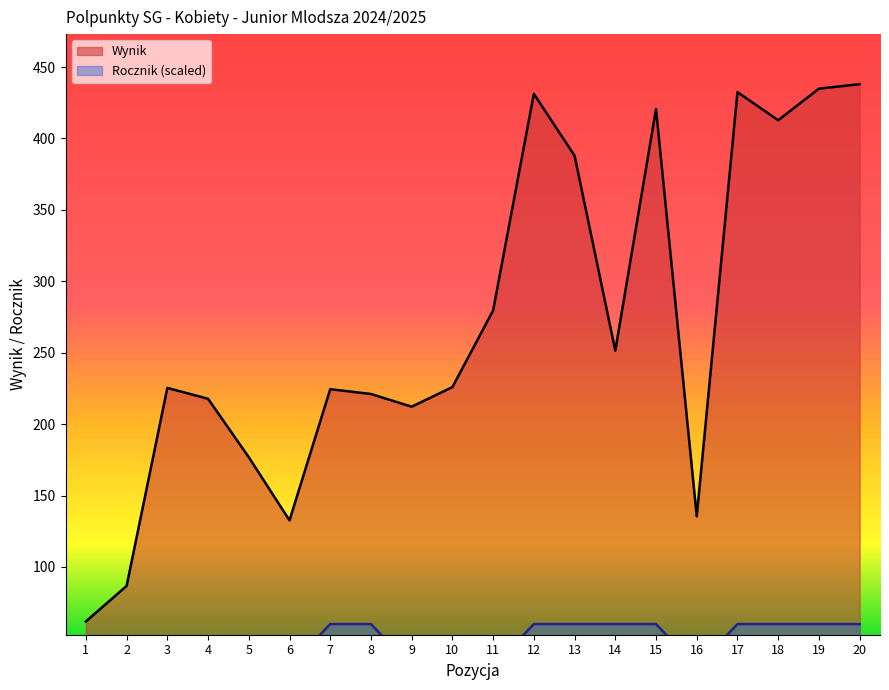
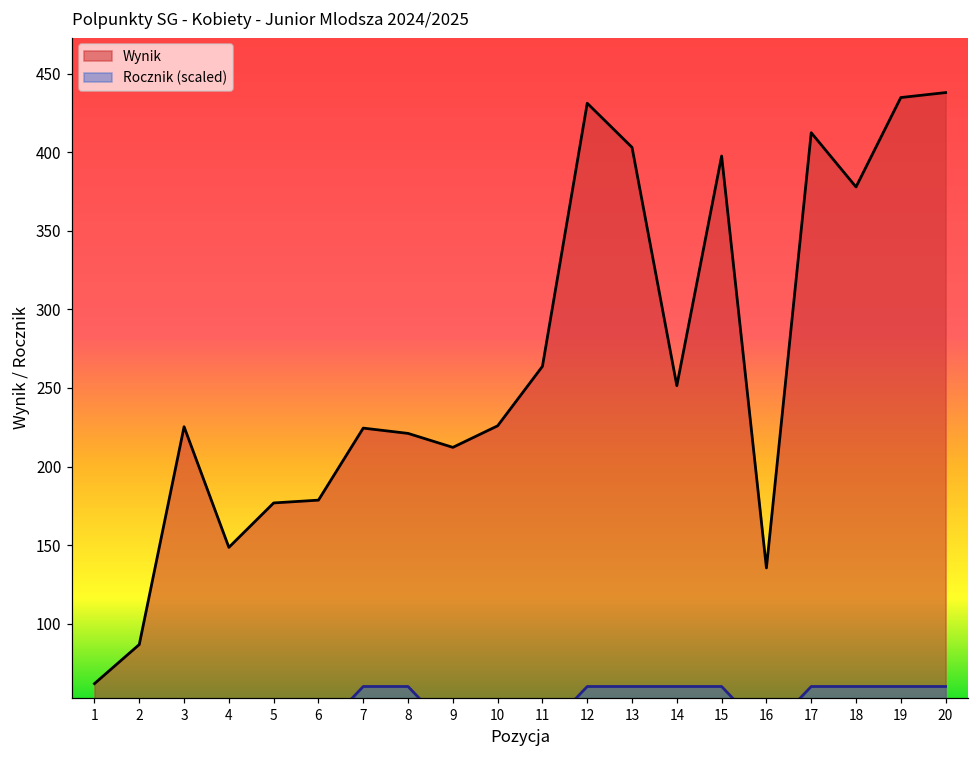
  {
    "Wynik": {
      "1": 62,
      "2": 87,
      "3": 225,
-     "4": 218,
+     "4": 149,
      "5": 177,
-     "6": 133,
+     "6": 179,
      "7": 224,
      "8": 221,
      "9": 212,
      "10": 226,
-     "11": 280,
+     "11": 264,
      "12": 431,
-     "13": 388,
+     "13": 403,
      "14": 251,
-     "15": 421,
+     "15": 398,
      "16": 135,
-     "17": 432,
-     "18": 413,
+     "17": 412,
+     "18": 378,
      "19": 435,
      "20": 438
    },
    "Rocznik (scaled)": {
      "7": 60,
      "8": 60,
      "12": 60,
      "13": 60,
      "14": 60,
      "15": 60,
      "17": 60,
      "18": 60,
      "19": 60,
      "20": 60
    }
  }
